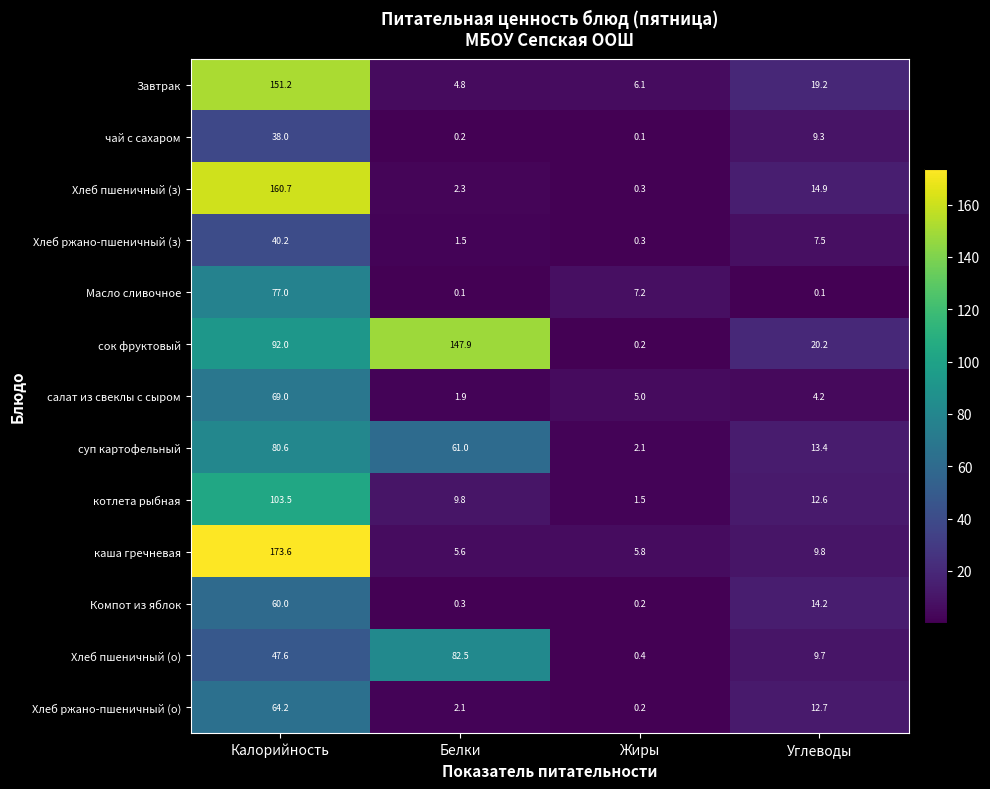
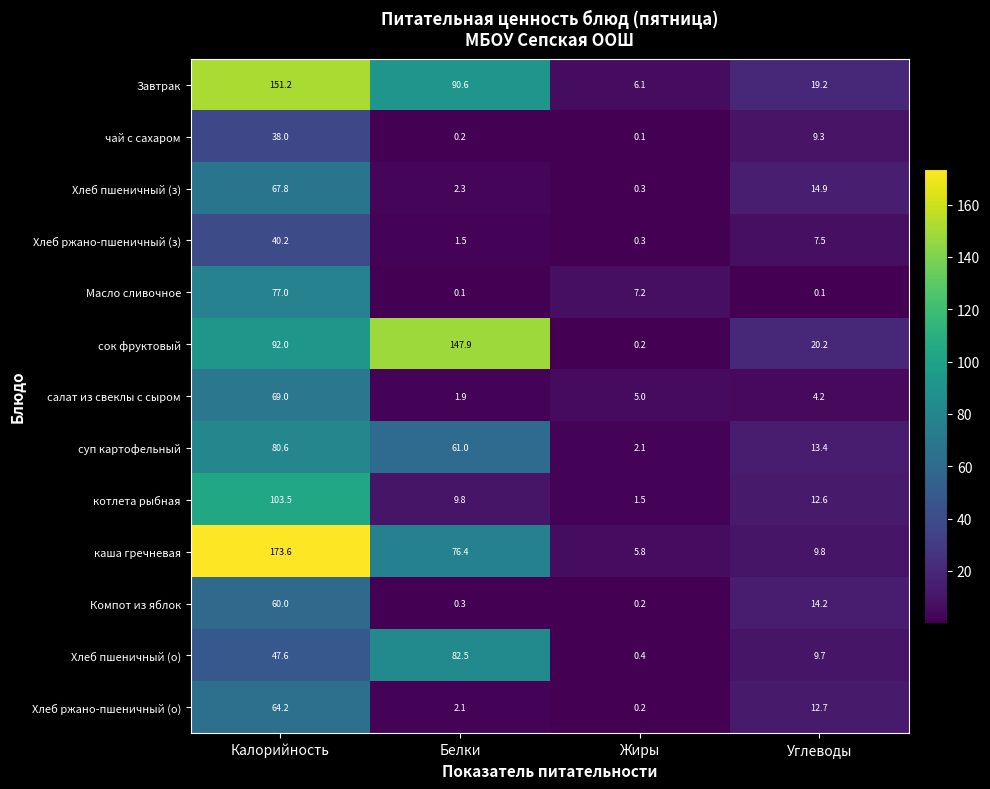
  {
    "Завтрак": {
      "Калорийность": 151.2,
-     "Белки": 4.8,
+     "Белки": 90.6,
      "Жиры": 6.1,
      "Углеводы": 19.2
    },
    "чай с сахаром": {
      "Калорийность": 38.0,
      "Белки": 0.2,
      "Жиры": 0.1,
      "Углеводы": 9.3
    },
    "Хлеб пшеничный (з)": {
-     "Калорийность": 160.7,
+     "Калорийность": 67.8,
      "Белки": 2.3,
      "Жиры": 0.3,
      "Углеводы": 14.9
    },
    "Хлеб ржано-пшеничный (з)": {
      "Калорийность": 40.2,
      "Белки": 1.5,
      "Жиры": 0.3,
      "Углеводы": 7.5
    },
    "Масло сливочное": {
      "Калорийность": 77.0,
      "Белки": 0.1,
      "Жиры": 7.2,
      "Углеводы": 0.1
    },
    "сок фруктовый": {
      "Калорийность": 92.0,
      "Белки": 147.9,
      "Жиры": 0.2,
      "Углеводы": 20.2
    },
    "салат из свеклы с сыром": {
      "Калорийность": 69.0,
      "Белки": 1.9,
      "Жиры": 5.0,
      "Углеводы": 4.2
    },
    "суп картофельный": {
      "Калорийность": 80.6,
      "Белки": 61.0,
      "Жиры": 2.1,
      "Углеводы": 13.4
    },
    "котлета рыбная": {
      "Калорийность": 103.5,
      "Белки": 9.8,
      "Жиры": 1.5,
      "Углеводы": 12.6
    },
    "каша гречневая": {
      "Калорийность": 173.6,
-     "Белки": 5.6,
+     "Белки": 76.4,
      "Жиры": 5.8,
      "Углеводы": 9.8
    },
    "Компот из яблок": {
      "Калорийность": 60.0,
      "Белки": 0.3,
      "Жиры": 0.2,
      "Углеводы": 14.2
    },
    "Хлеб пшеничный (о)": {
      "Калорийность": 47.6,
      "Белки": 82.5,
      "Жиры": 0.4,
      "Углеводы": 9.7
    },
    "Хлеб ржано-пшеничный (о)": {
      "Калорийность": 64.2,
      "Белки": 2.1,
      "Жиры": 0.2,
      "Углеводы": 12.7
    }
  }
